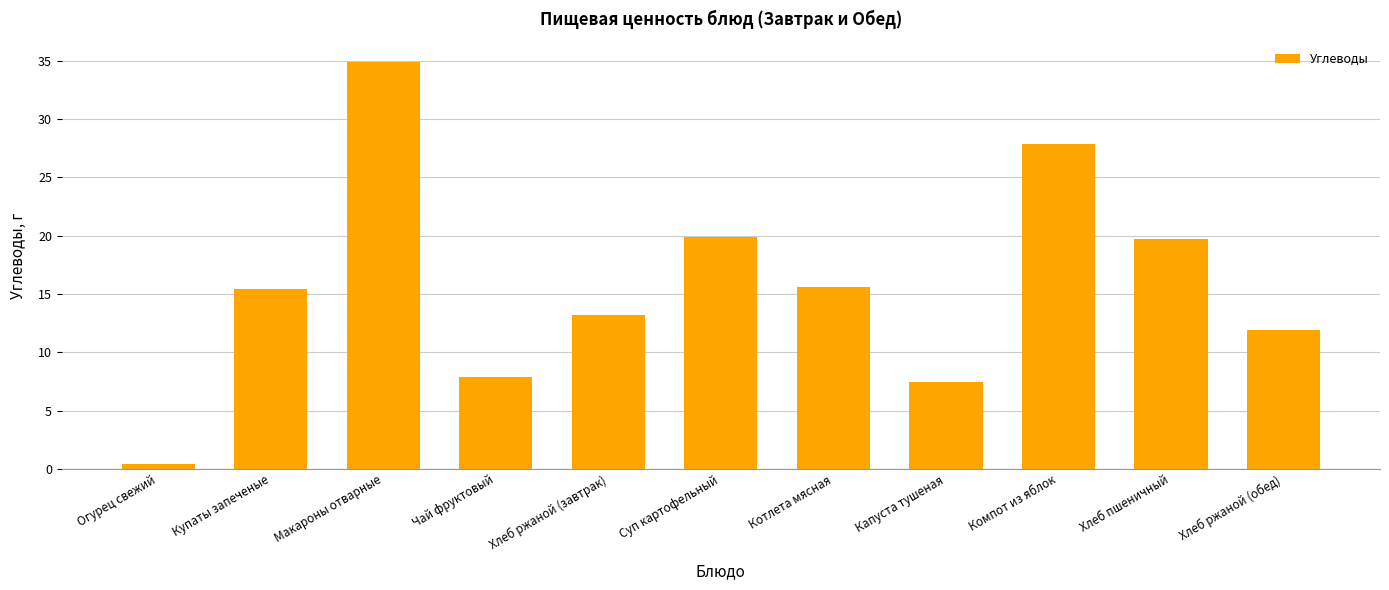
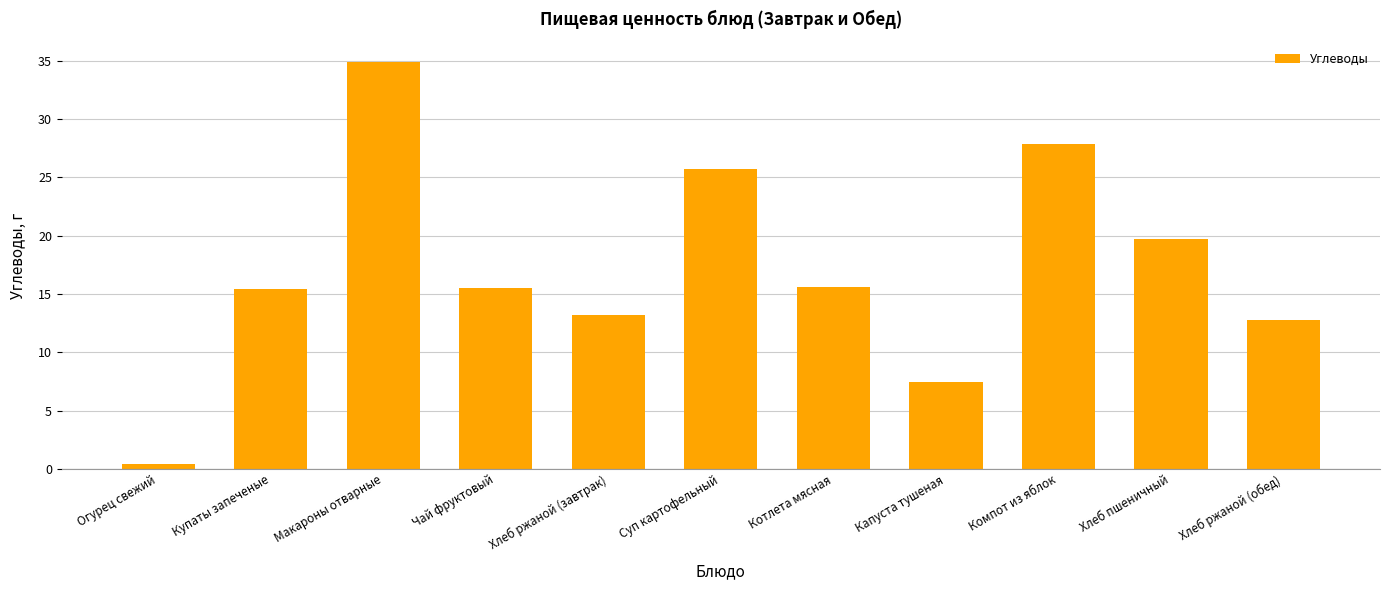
  {
    "Огурец свежий": 0.5,
    "Купаты запеченые": 15.5,
    "Макароны отварные": 34.9,
-   "Чай фруктовый": 7.9,
+   "Чай фруктовый": 15.5,
    "Хлеб ржаной (завтрак)": 13.2,
-   "Суп картофельный": 19.9,
+   "Суп картофельный": 25.7,
    "Котлета мясная": 15.6,
    "Капуста тушеная": 7.5,
    "Компот из яблок": 27.9,
    "Хлеб пшеничный": 19.7,
-   "Хлеб ржаной (обед)": 11.9
+   "Хлеб ржаной (обед)": 12.8
  }
